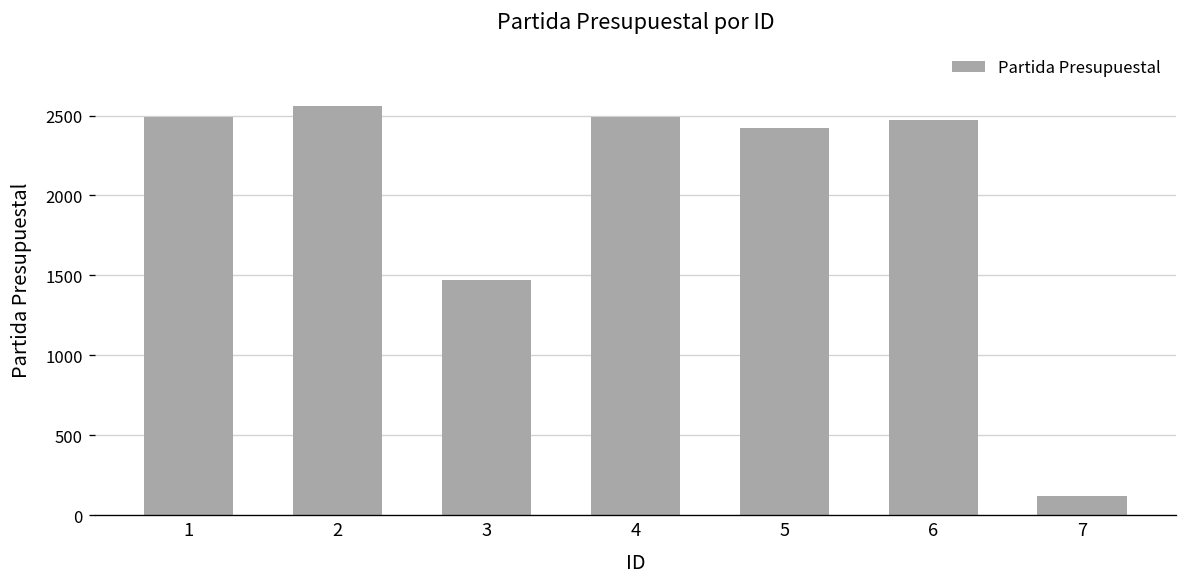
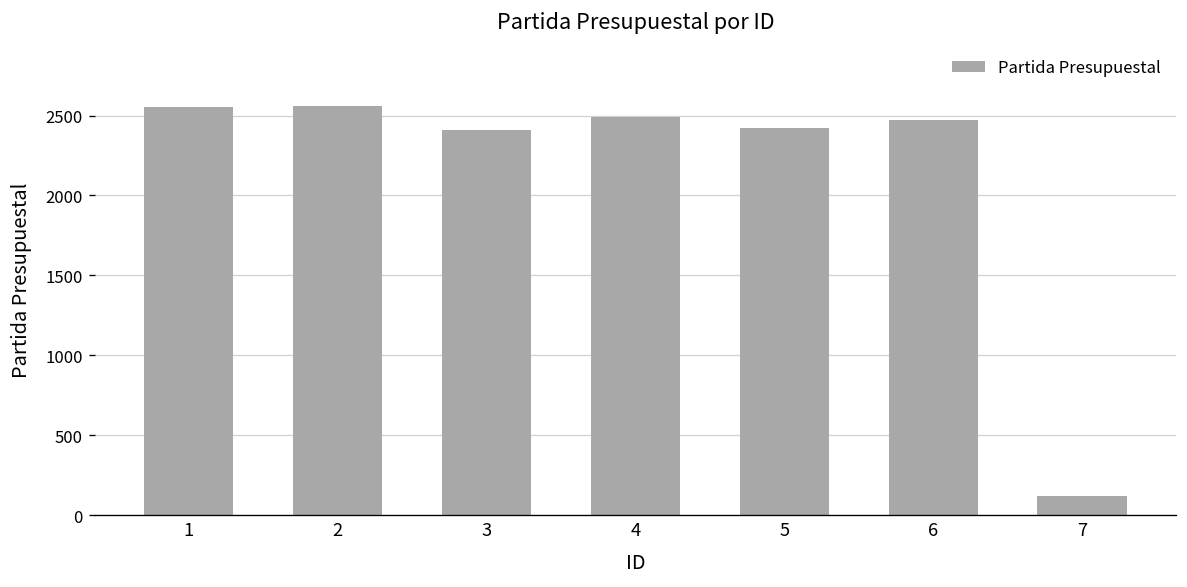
  {
-   "1": 2490,
+   "1": 2550,
    "2": 2560,
-   "3": 1470,
+   "3": 2410,
    "4": 2490,
    "5": 2420,
    "6": 2470,
    "7": 120
  }
